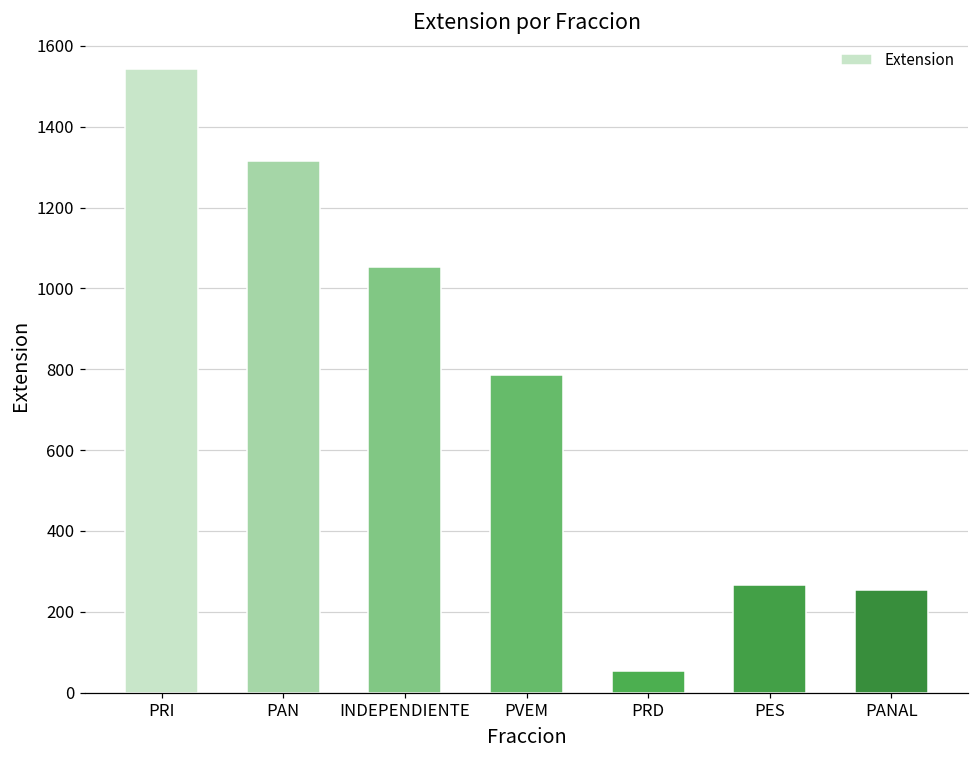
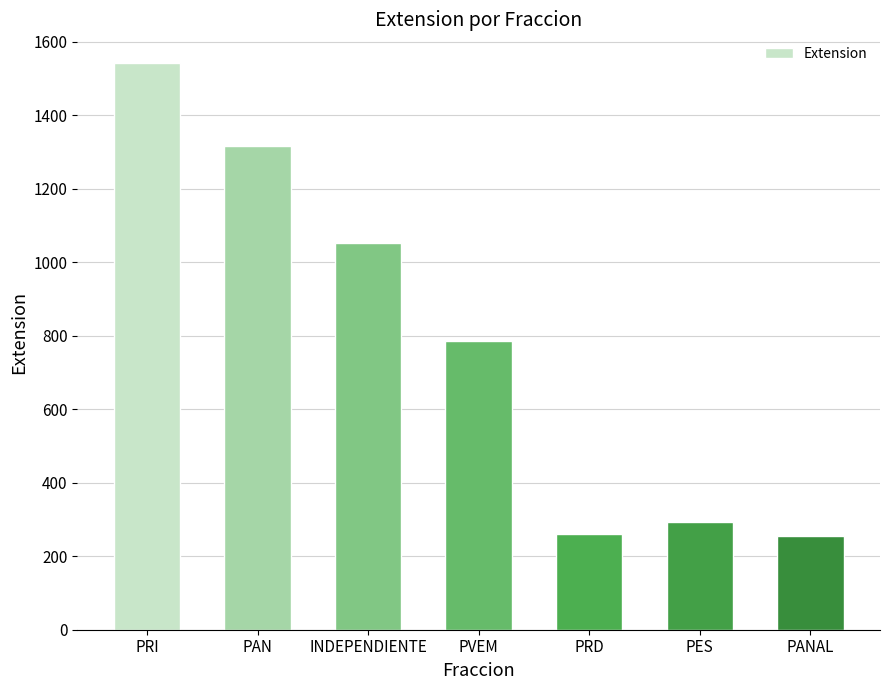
  {
    "PRI": 1540,
    "PAN": 1320,
    "INDEPENDIENTE": 1050,
    "PVEM": 790,
-   "PRD": 50,
-   "PES": 270,
+   "PRD": 260,
+   "PES": 290,
    "PANAL": 260
  }
